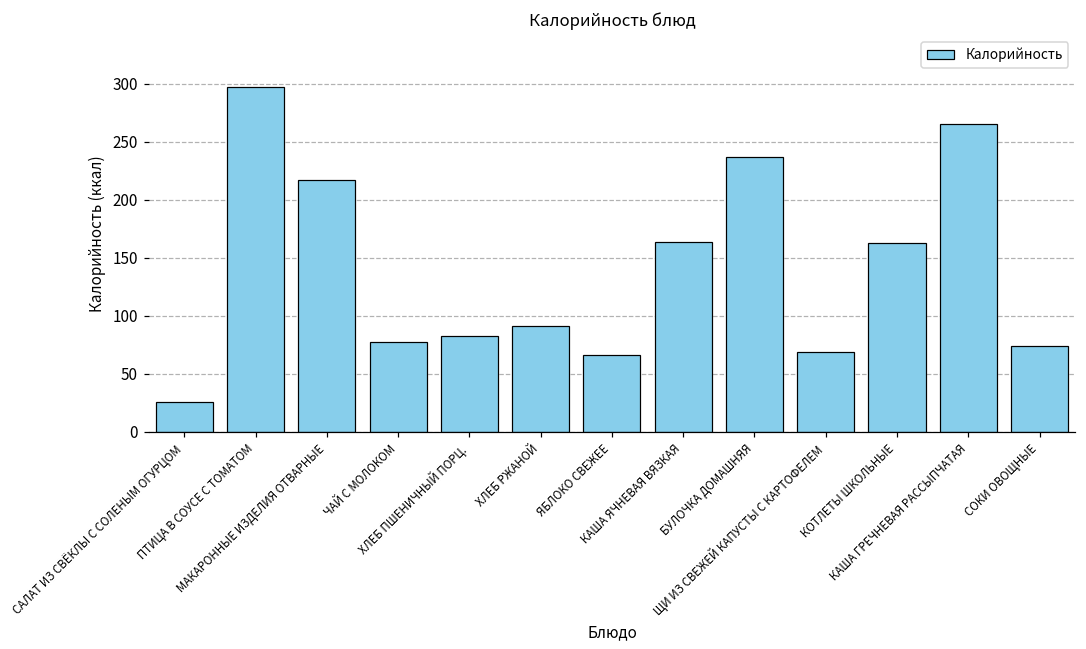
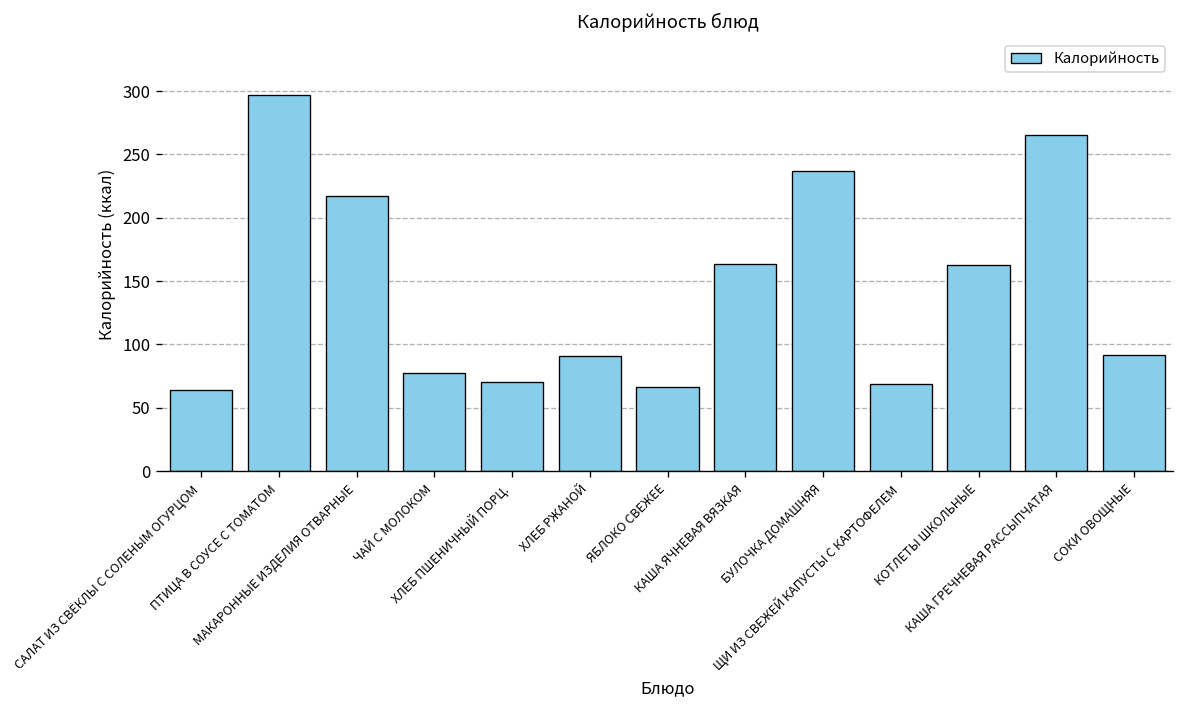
  {
-   "САЛАТ ИЗ СВЁКЛЫ С СОЛЕНЫМ ОГУРЦОМ": 26,
+   "САЛАТ ИЗ СВЁКЛЫ С СОЛЕНЫМ ОГУРЦОМ": 64,
    "ПТИЦА В СОУСЕ С ТОМАТОМ": 297,
    "МАКАРОННЫЕ ИЗДЕЛИЯ ОТВАРНЫЕ": 217,
    "ЧАЙ С МОЛОКОМ": 77,
-   "ХЛЕБ ПШЕНИЧНЫЙ ПОРЦ.": 83,
+   "ХЛЕБ ПШЕНИЧНЫЙ ПОРЦ.": 70,
    "ХЛЕБ РЖАНОЙ": 91,
    "ЯБЛОКО СВЕЖЕЕ": 67,
    "КАША ЯЧНЕВАЯ ВЯЗКАЯ": 164,
    "БУЛОЧКА ДОМАШНЯЯ": 237,
    "ЩИ ИЗ СВЕЖЕЙ КАПУСТЫ С КАРТОФЕЛЕМ": 69,
    "КОТЛЕТЫ ШКОЛЬНЫЕ": 163,
    "КАША ГРЕЧНЕВАЯ РАССЫПЧАТАЯ": 265,
-   "СОКИ ОВОЩНЫЕ": 74
+   "СОКИ ОВОЩНЫЕ": 92
  }
